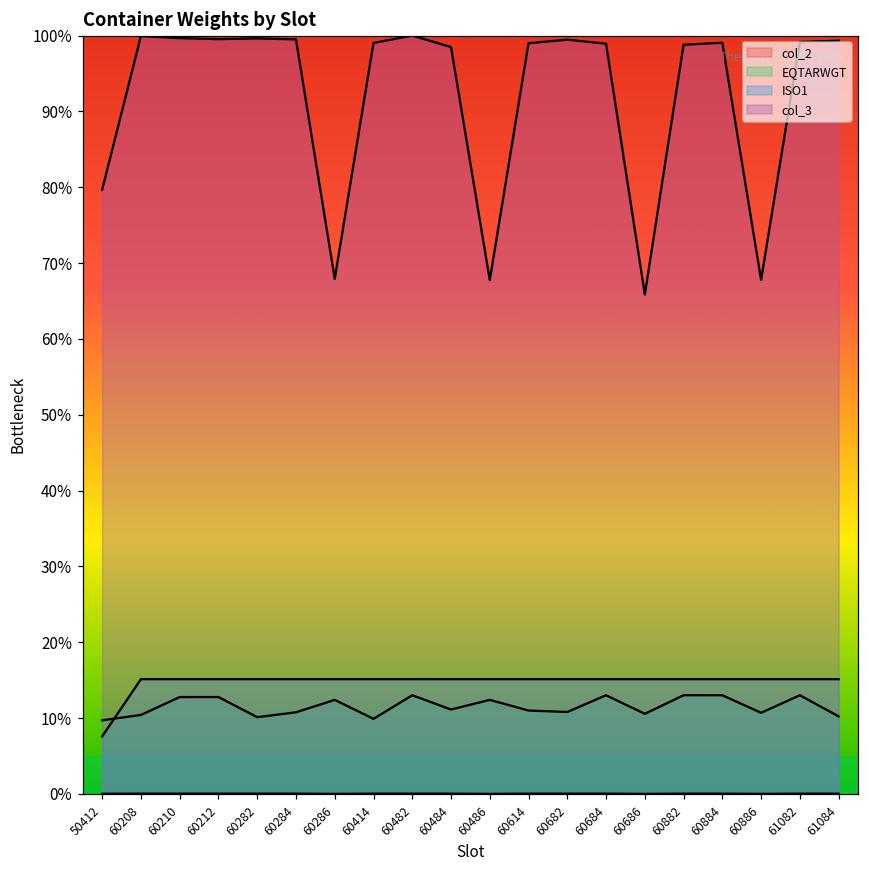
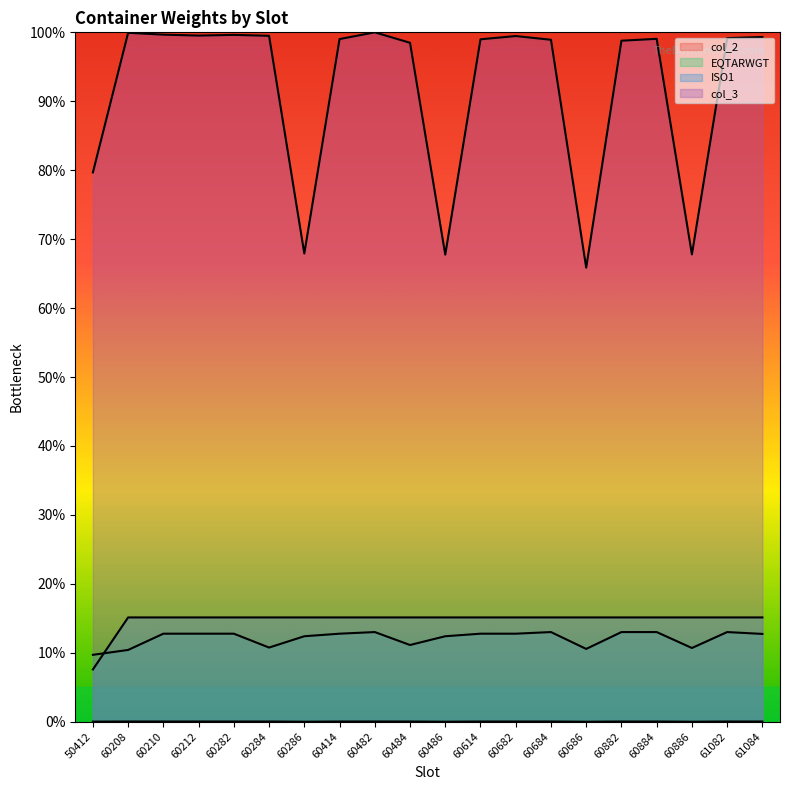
  {
    "EQTARWGT": {
      "50412": "10%",
      "60208": "10%",
      "60210": "13%",
      "60212": "13%",
-     "60282": "10%",
+     "60282": "13%",
      "60284": "11%",
      "60286": "12%",
-     "60414": "10%",
+     "60414": "13%",
      "60482": "13%",
      "60484": "11%",
      "60486": "12%",
-     "60614": "11%",
-     "60682": "11%",
+     "60614": "13%",
+     "60682": "13%",
      "60684": "13%",
      "60686": "11%",
      "60882": "13%",
      "60884": "13%",
      "60886": "11%",
      "61082": "13%",
-     "61084": "10%"
+     "61084": "13%"
    },
    "ISO1": {
      "50412": "8%",
      "60208": "15%",
      "60210": "15%",
      "60212": "15%",
      "60282": "15%",
      "60284": "15%",
      "60286": "15%",
      "60414": "15%",
      "60482": "15%",
      "60484": "15%",
      "60486": "15%",
      "60614": "15%",
      "60682": "15%",
      "60684": "15%",
      "60686": "15%",
      "60882": "15%",
      "60884": "15%",
      "60886": "15%",
      "61082": "15%",
      "61084": "15%"
    },
    "col_3": {
      "50412": "80%",
      "60208": "100%",
      "60210": "100%",
      "60212": "100%",
      "60282": "100%",
      "60284": "99%",
      "60286": "68%",
      "60414": "99%",
      "60482": "100%",
      "60484": "98%",
      "60486": "68%",
      "60614": "99%",
      "60682": "99%",
      "60684": "99%",
      "60686": "66%",
      "60882": "99%",
      "60884": "99%",
      "60886": "68%",
      "61084": "99%"
    }
  }
